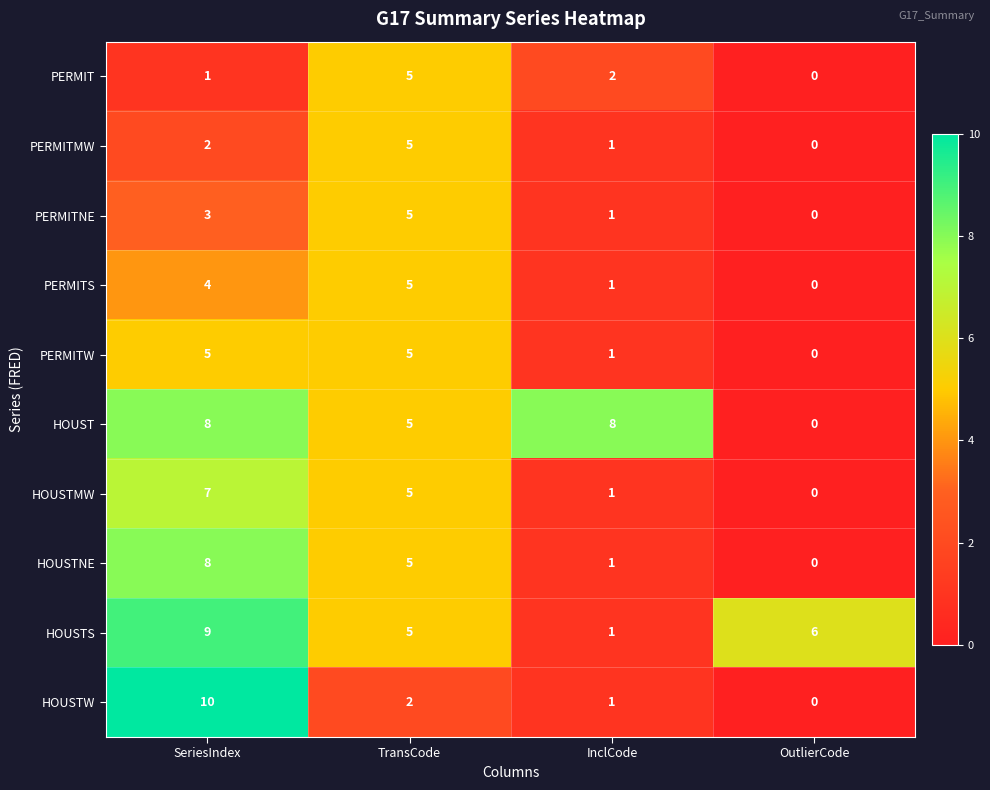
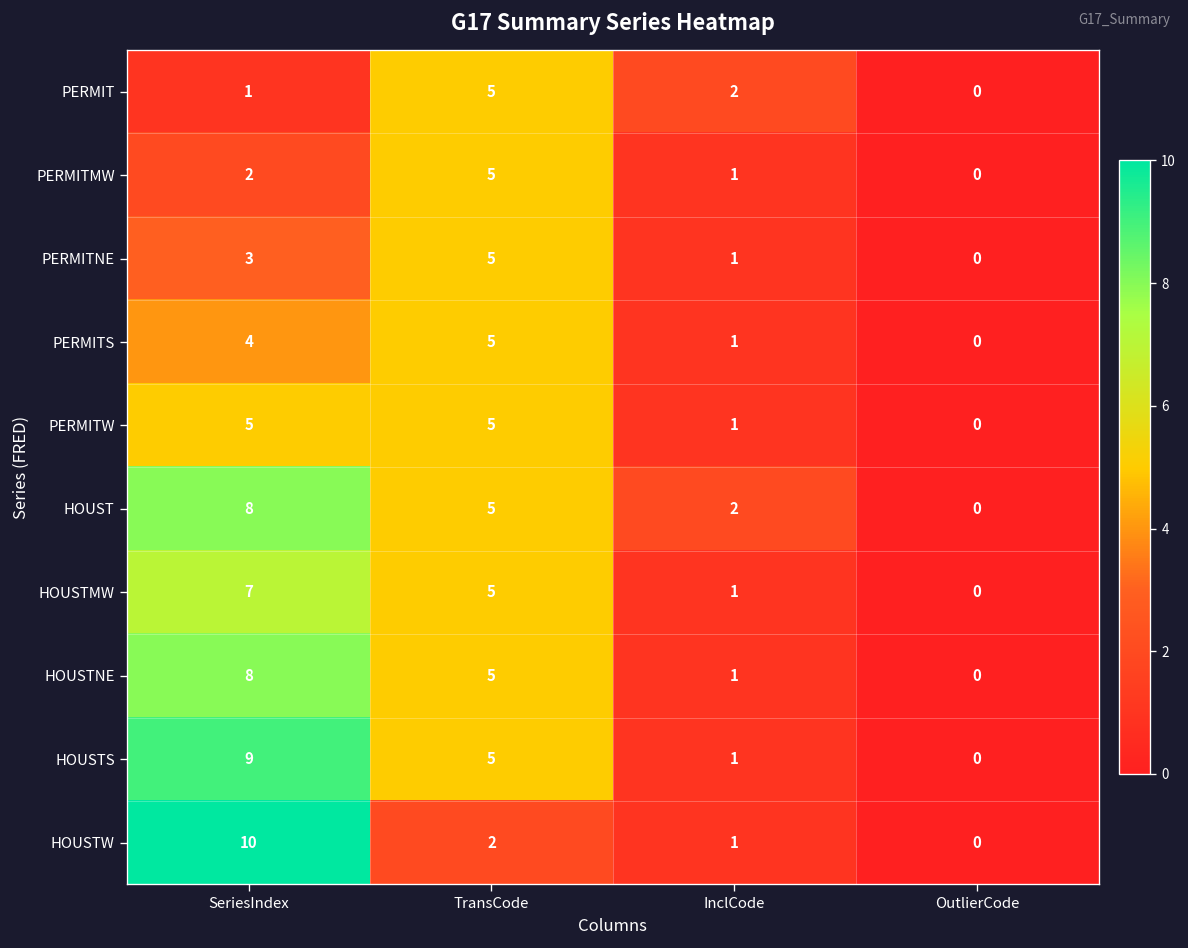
  {
    "PERMIT": {
      "SeriesIndex": 1,
      "TransCode": 5,
      "InclCode": 2,
      "OutlierCode": 0
    },
    "PERMITMW": {
      "SeriesIndex": 2,
      "TransCode": 5,
      "InclCode": 1,
      "OutlierCode": 0
    },
    "PERMITNE": {
      "SeriesIndex": 3,
      "TransCode": 5,
      "InclCode": 1,
      "OutlierCode": 0
    },
    "PERMITS": {
      "SeriesIndex": 4,
      "TransCode": 5,
      "InclCode": 1,
      "OutlierCode": 0
    },
    "PERMITW": {
      "SeriesIndex": 5,
      "TransCode": 5,
      "InclCode": 1,
      "OutlierCode": 0
    },
    "HOUST": {
      "SeriesIndex": 8,
      "TransCode": 5,
-     "InclCode": 8,
+     "InclCode": 2,
      "OutlierCode": 0
    },
    "HOUSTMW": {
      "SeriesIndex": 7,
      "TransCode": 5,
      "InclCode": 1,
      "OutlierCode": 0
    },
    "HOUSTNE": {
      "SeriesIndex": 8,
      "TransCode": 5,
      "InclCode": 1,
      "OutlierCode": 0
    },
    "HOUSTS": {
      "SeriesIndex": 9,
      "TransCode": 5,
      "InclCode": 1,
-     "OutlierCode": 6
+     "OutlierCode": 0
    },
    "HOUSTW": {
      "SeriesIndex": 10,
      "TransCode": 2,
      "InclCode": 1,
      "OutlierCode": 0
    }
  }
